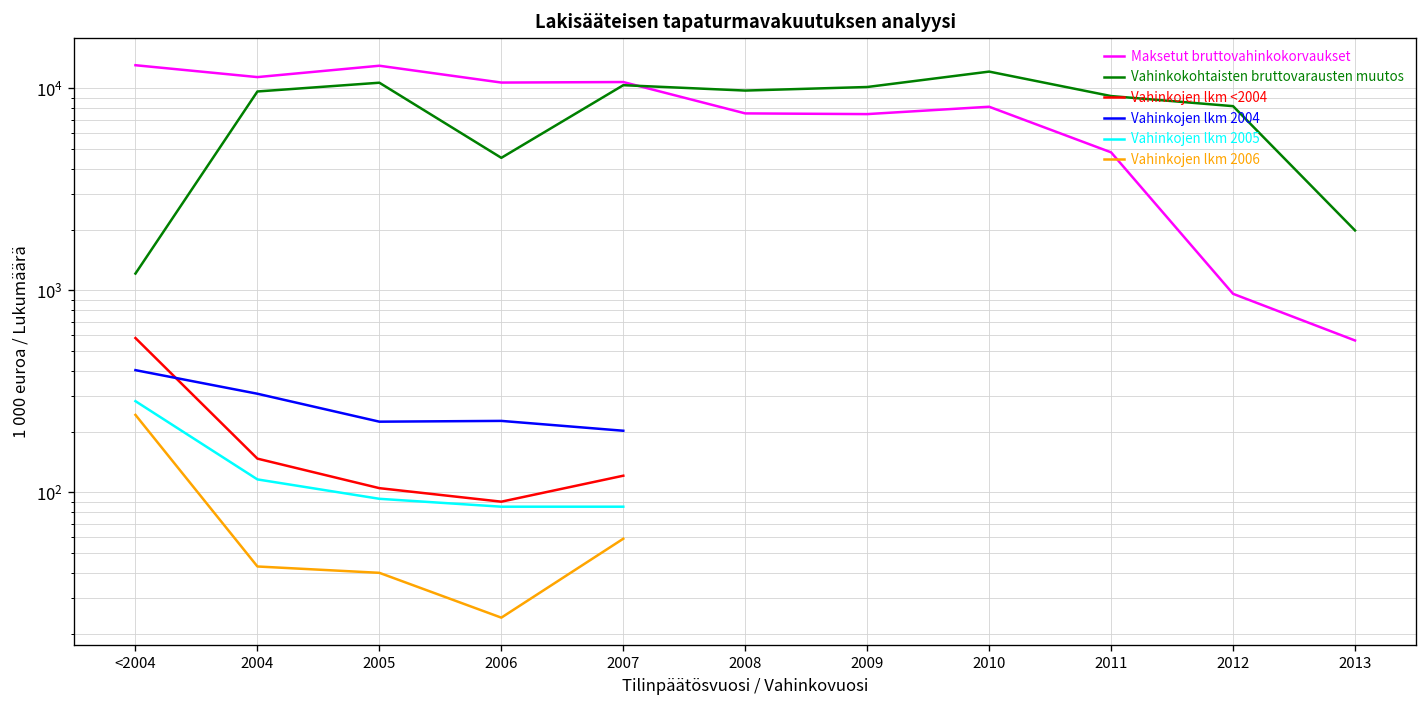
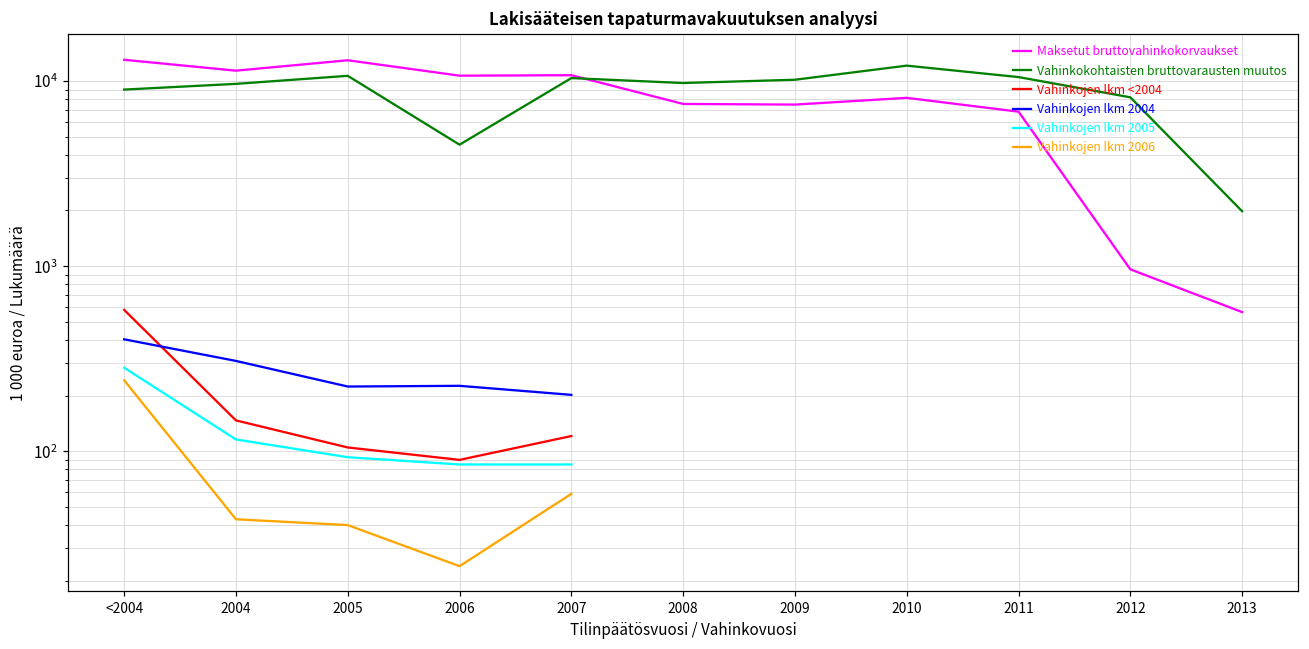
  {
    "Maksetut bruttovahinkokorvaukset": {
      "<2004": 13000,
      "2004": 11000,
      "2005": 13000,
      "2006": 11000,
      "2007": 11000,
      "2008": 8000,
      "2009": 7000,
      "2010": 8000,
-     "2011": 4800,
+     "2011": 6800,
      "2012": 1000,
      "2013": 570
    },
    "Vahinkokohtaisten bruttovarausten muutos": {
-     "<2004": 1200,
+     "<2004": 9000,
      "2004": 10000,
      "2005": 11000,
      "2006": 4500,
      "2007": 10000,
      "2008": 10000,
      "2009": 10000,
      "2010": 12000,
-     "2011": 9000,
+     "2011": 11000,
      "2012": 8000,
      "2013": 2000
    },
    "Vahinkojen lkm <2004": {
      "<2004": 580,
      "2004": 150,
      "2005": 110,
      "2006": 90,
      "2007": 120
    },
    "Vahinkojen lkm 2004": {
      "<2004": 400,
      "2004": 310,
      "2005": 220,
      "2006": 230,
      "2007": 200
    },
    "Vahinkojen lkm 2005": {
      "<2004": 280,
      "2004": 120,
      "2005": 90,
      "2006": 90,
      "2007": 90
    },
    "Vahinkojen lkm 2006": {
      "<2004": 240,
      "2004": 43,
      "2005": 40,
      "2006": 24,
      "2007": 59
    }
  }
